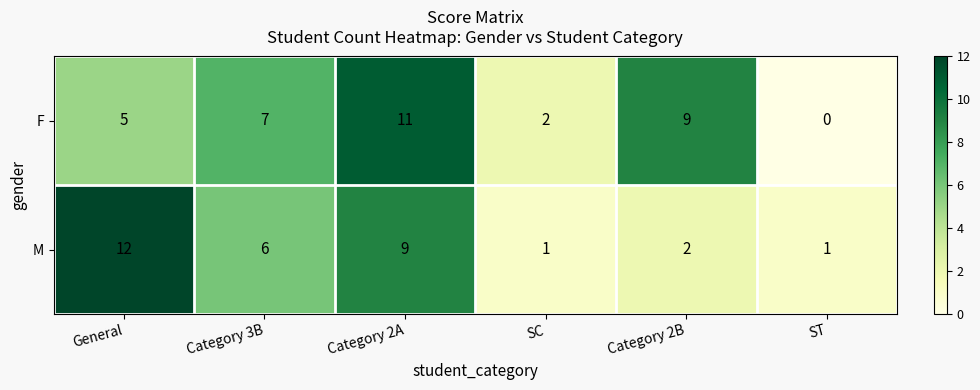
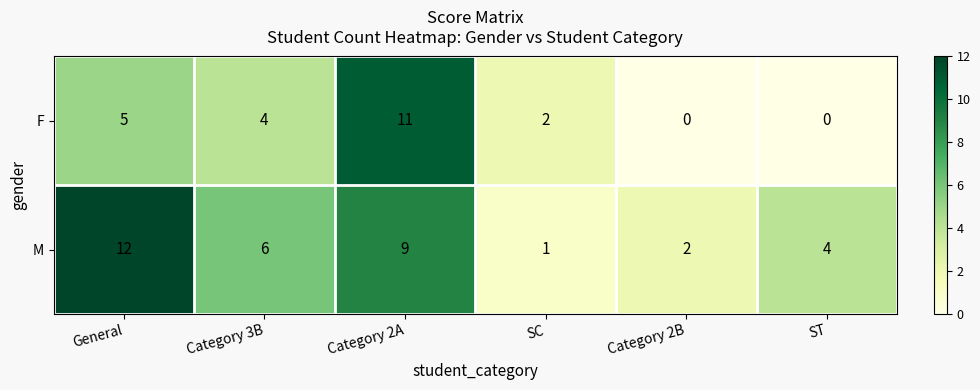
  {
    "F": {
      "General": 5,
-     "Category 3B": 7,
+     "Category 3B": 4,
      "Category 2A": 11,
      "SC": 2,
-     "Category 2B": 9,
+     "Category 2B": 0,
      "ST": 0
    },
    "M": {
      "General": 12,
      "Category 3B": 6,
      "Category 2A": 9,
      "SC": 1,
      "Category 2B": 2,
-     "ST": 1
+     "ST": 4
    }
  }
